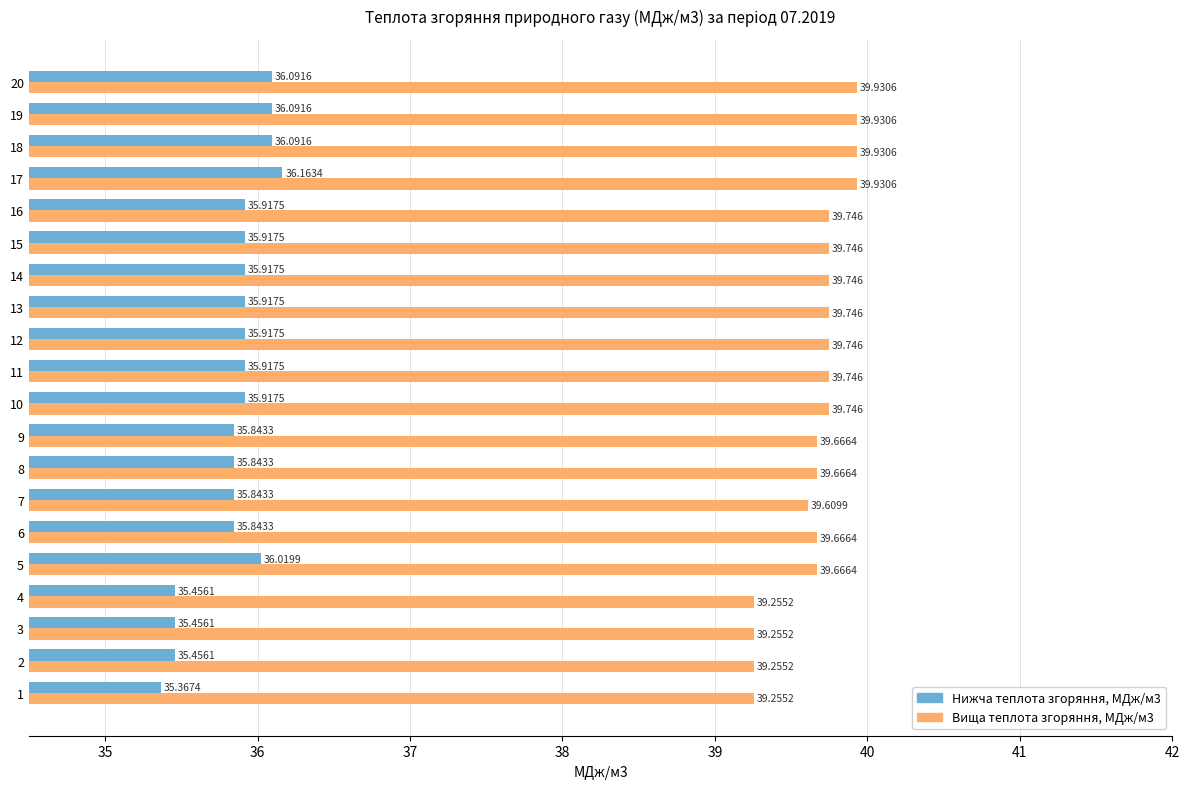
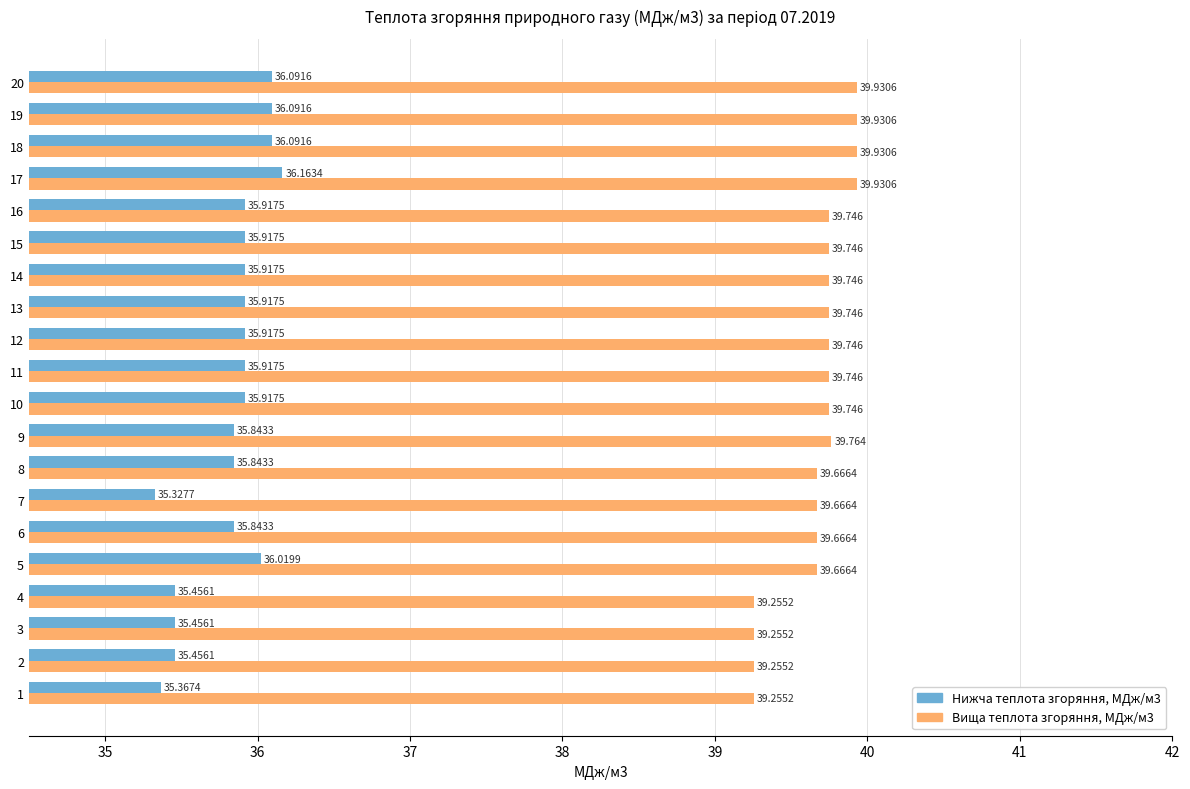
  {
    "Нижча теплота згоряння, МДж/м3": {
      "20": 36.0916,
      "19": 36.0916,
      "18": 36.0916,
      "17": 36.1634,
      "16": 35.9175,
      "15": 35.9175,
      "14": 35.9175,
      "13": 35.9175,
      "12": 35.9175,
      "11": 35.9175,
      "10": 35.9175,
      "9": 35.8433,
      "8": 35.8433,
-     "7": 35.8433,
+     "7": 35.3277,
      "6": 35.8433,
      "5": 36.0199,
      "4": 35.4561,
      "3": 35.4561,
      "2": 35.4561,
      "1": 35.3674
    },
    "Вища теплота згоряння, МДж/м3": {
      "20": 39.9306,
      "19": 39.9306,
      "18": 39.9306,
      "17": 39.9306,
      "16": 39.746,
      "15": 39.746,
      "14": 39.746,
      "13": 39.746,
      "12": 39.746,
      "11": 39.746,
      "10": 39.746,
-     "9": 39.6664,
+     "9": 39.764,
      "8": 39.6664,
-     "7": 39.6099,
+     "7": 39.6664,
      "6": 39.6664,
      "5": 39.6664,
      "4": 39.2552,
      "3": 39.2552,
      "2": 39.2552,
      "1": 39.2552
    }
  }
